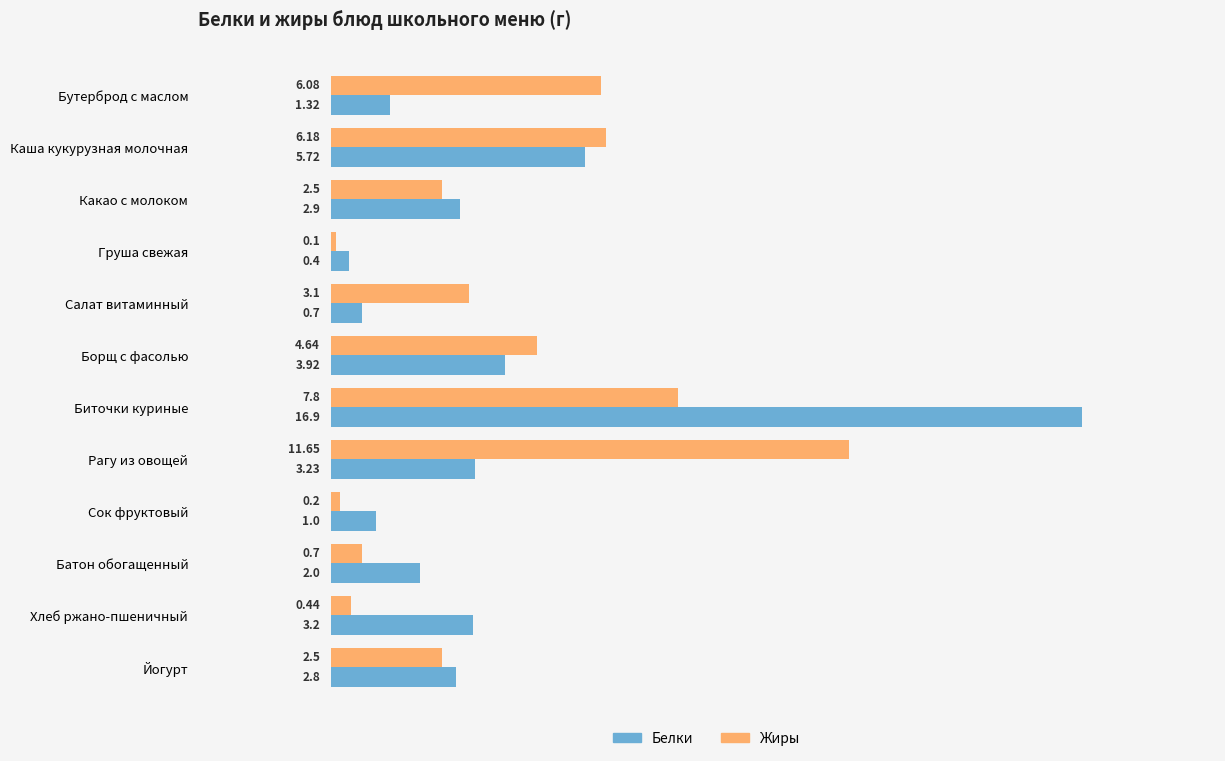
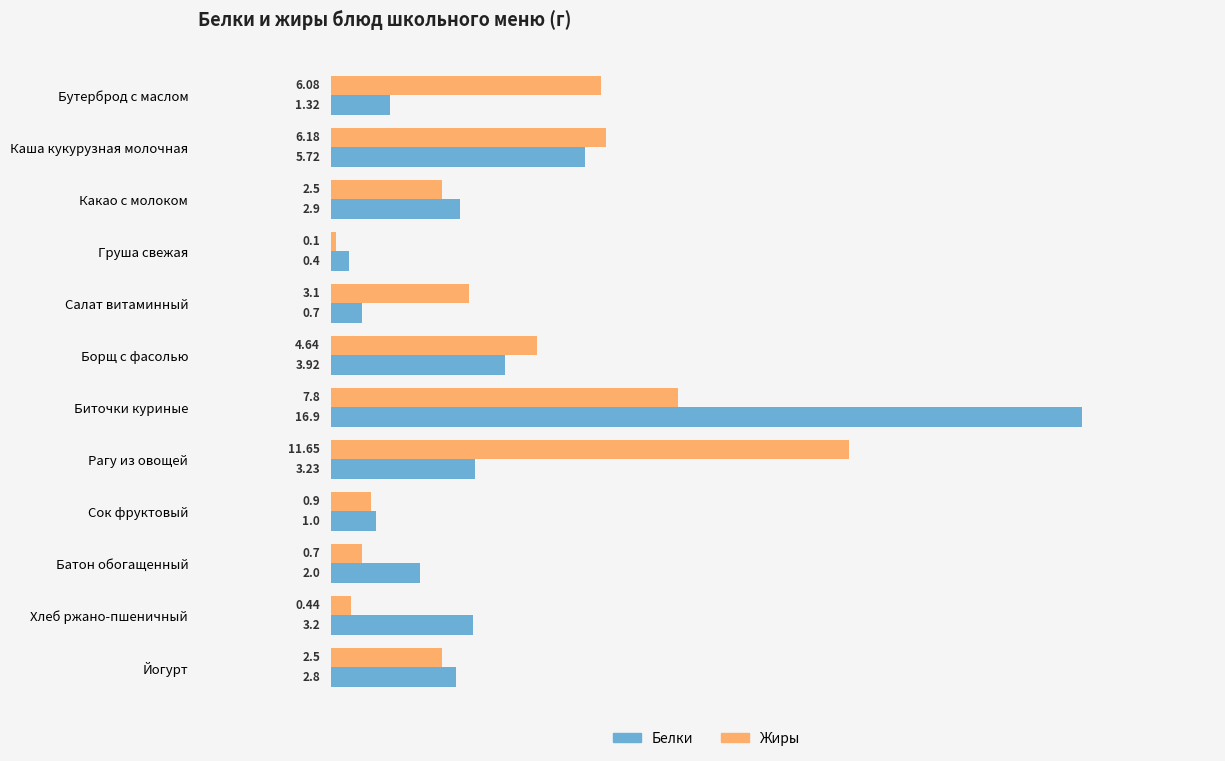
  {
    "Жиры": {
      "Груша свежая": 0.1,
-     "Сок фруктовый": 0.2
+     "Сок фруктовый": 0.9
    }
  }
